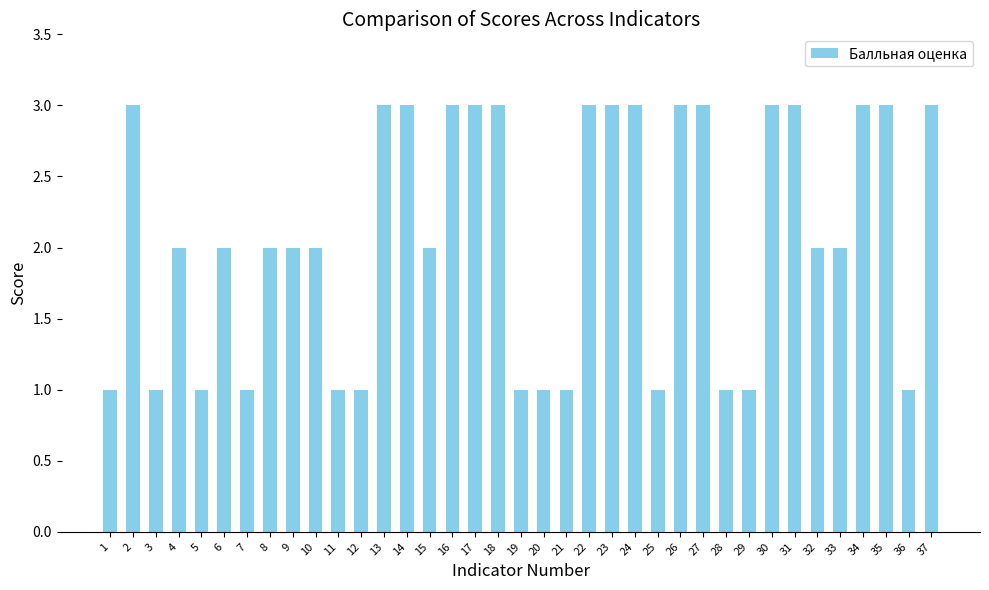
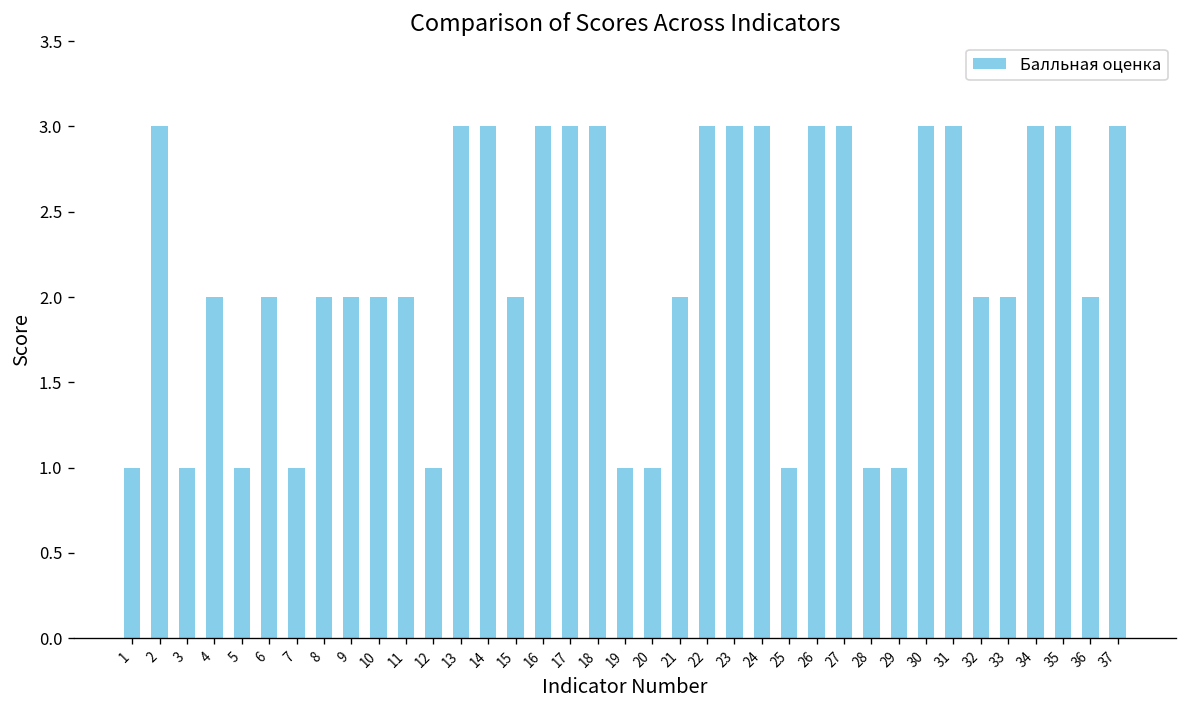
  {
    "1": 1,
    "2": 3,
    "3": 1,
    "4": 2,
    "5": 1,
    "6": 2,
    "7": 1,
    "8": 2,
    "9": 2,
    "10": 2,
-   "11": 1,
+   "11": 2,
    "12": 1,
    "13": 3,
    "14": 3,
    "15": 2,
    "16": 3,
    "17": 3,
    "18": 3,
    "19": 1,
    "20": 1,
-   "21": 1,
+   "21": 2,
    "22": 3,
    "23": 3,
    "24": 3,
    "25": 1,
    "26": 3,
    "27": 3,
    "28": 1,
    "29": 1,
    "30": 3,
    "31": 3,
    "32": 2,
    "33": 2,
    "34": 3,
    "35": 3,
-   "36": 1,
+   "36": 2,
    "37": 3
  }
